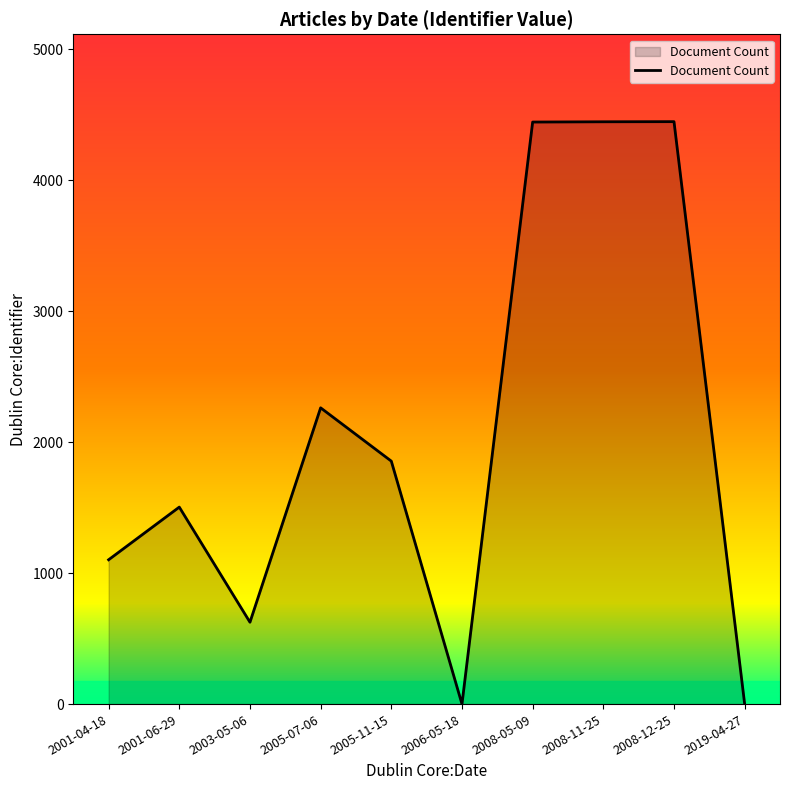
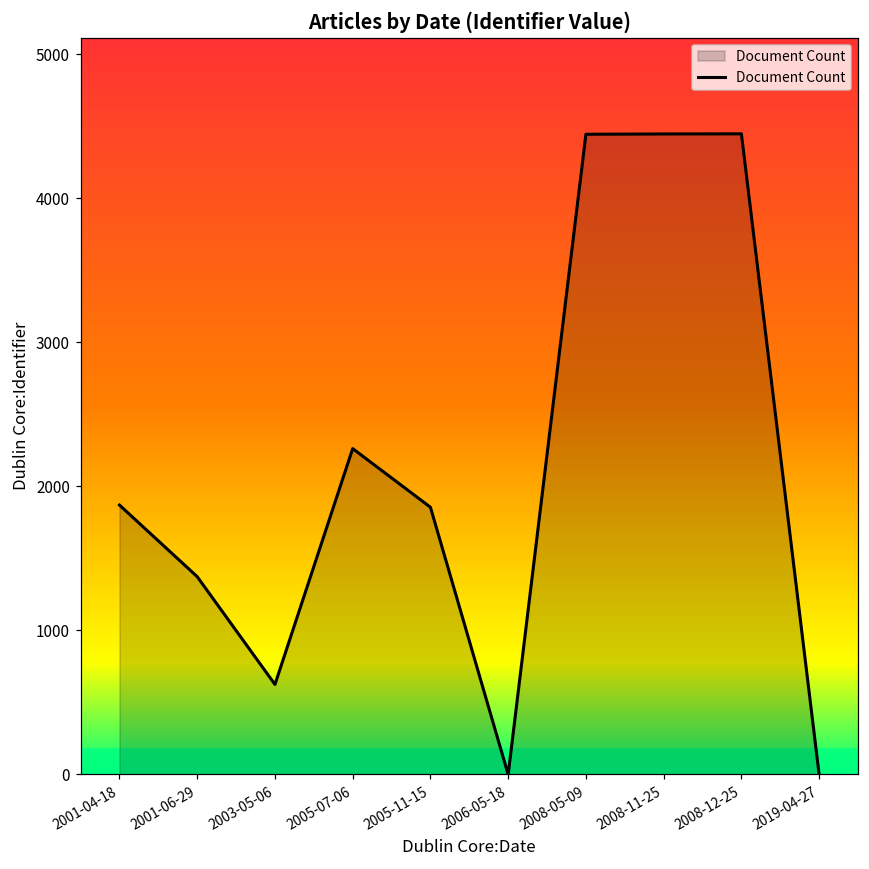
  {
-   "2001-04-18": 1100,
-   "2001-06-29": 1500,
+   "2001-04-18": 1870,
+   "2001-06-29": 1370,
    "2003-05-06": 630,
    "2005-07-06": 2260,
    "2005-11-15": 1860,
    "2008-05-09": 4440,
    "2008-11-25": 4450,
    "2008-12-25": 4450
  }
